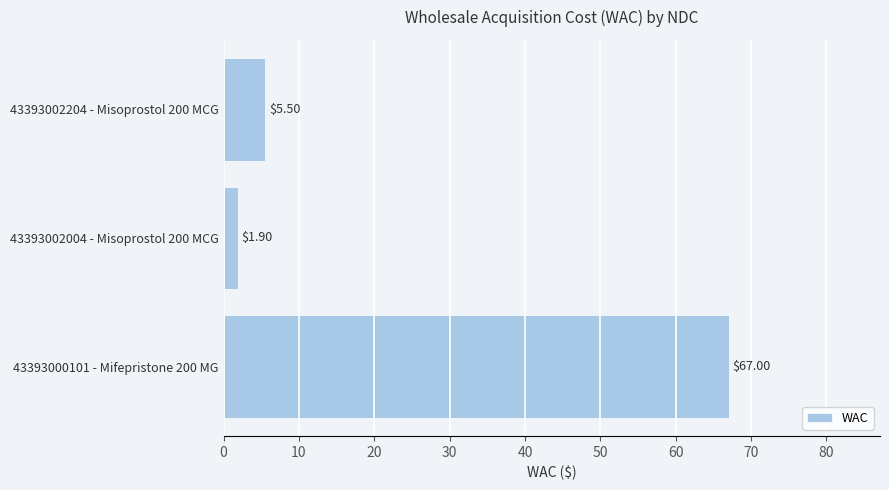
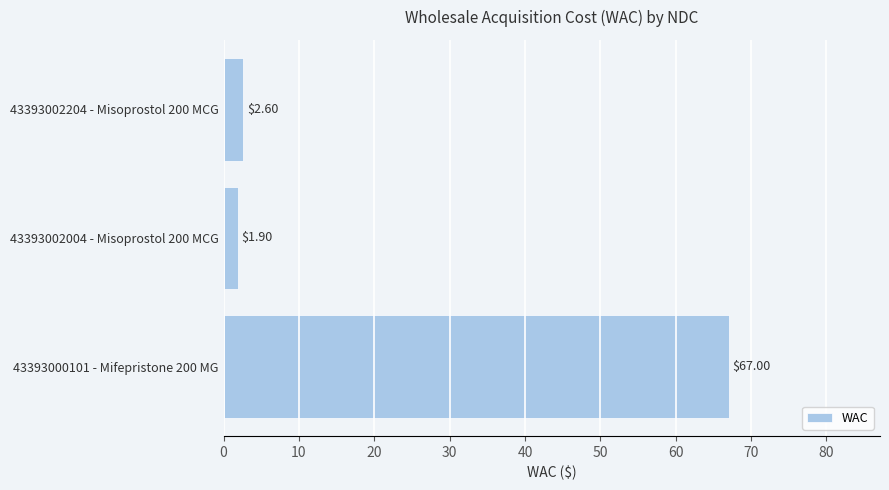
  {
-   "43393002204 - Misoprostol 200 MCG": "$5.50",
+   "43393002204 - Misoprostol 200 MCG": "$2.60",
    "43393002004 - Misoprostol 200 MCG": "$1.90",
    "43393000101 - Mifepristone 200 MG": "$67.00"
  }
